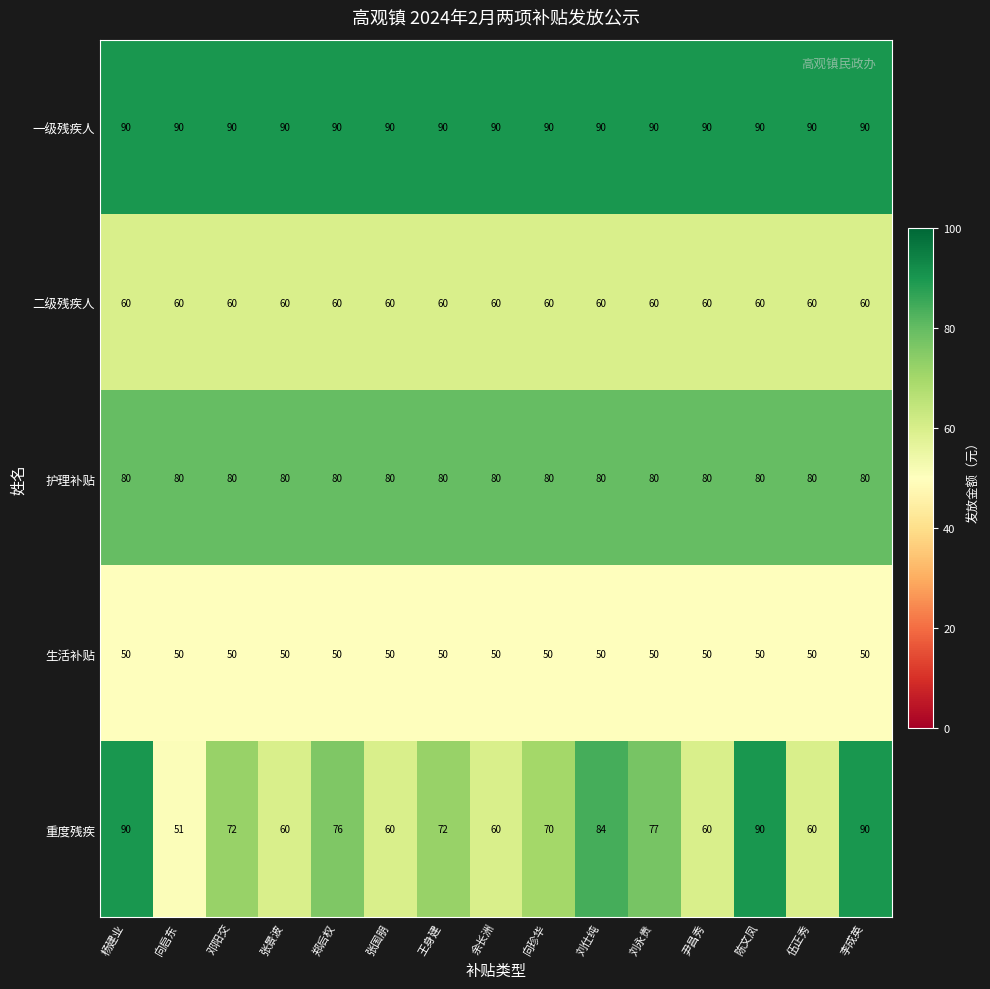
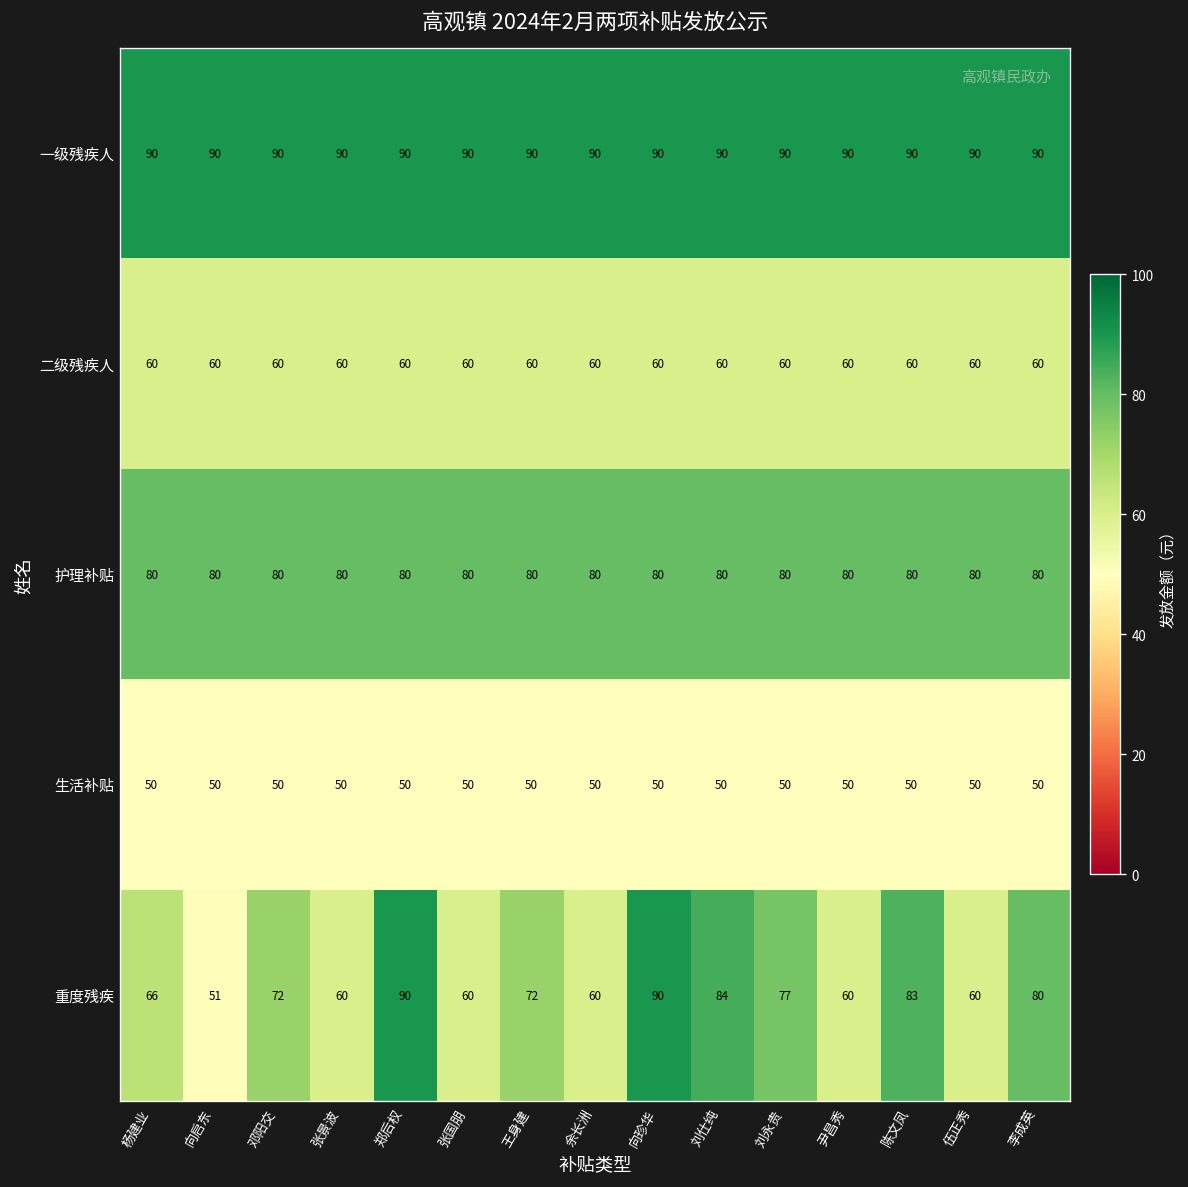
  {
    "一级残疾人": {
      "杨建业": 90,
      "向启东": 90,
      "邓阳交": 90,
      "张景波": 90,
      "郑后权": 90,
      "张国朋": 90,
      "王身建": 90,
      "余长洲": 90,
      "向珍华": 90,
      "刘仕纯": 90,
      "刘永贵": 90,
      "尹昌秀": 90,
      "陈文凤": 90,
      "李成英": 90
    },
    "二级残疾人": {
      "杨建业": 60,
      "向启东": 60,
      "邓阳交": 60,
      "张景波": 60,
      "郑后权": 60,
      "张国朋": 60,
      "王身建": 60,
      "余长洲": 60,
      "向珍华": 60,
      "刘仕纯": 60,
      "刘永贵": 60,
      "尹昌秀": 60,
      "陈文凤": 60,
      "伍正秀": 60,
      "李成英": 60
    },
    "护理补贴": {
      "杨建业": 80,
      "向启东": 80,
      "邓阳交": 80,
      "张景波": 80,
      "郑后权": 80,
      "张国朋": 80,
      "王身建": 80,
      "余长洲": 80,
      "向珍华": 80,
      "刘仕纯": 80,
      "刘永贵": 80,
      "尹昌秀": 80,
      "陈文凤": 80,
      "伍正秀": 80,
      "李成英": 80
    },
    "生活补贴": {
      "杨建业": 50,
      "向启东": 50,
      "邓阳交": 50,
      "张景波": 50,
      "郑后权": 50,
      "张国朋": 50,
      "王身建": 50,
      "余长洲": 50,
      "向珍华": 50,
      "刘仕纯": 50,
      "刘永贵": 50,
      "尹昌秀": 50,
      "陈文凤": 50,
      "伍正秀": 50,
      "李成英": 50
    },
    "重度残疾": {
-     "杨建业": 90,
+     "杨建业": 66,
      "向启东": 51,
      "邓阳交": 72,
      "张景波": 60,
-     "郑后权": 76,
+     "郑后权": 90,
      "张国朋": 60,
      "王身建": 72,
      "余长洲": 60,
-     "向珍华": 70,
+     "向珍华": 90,
      "刘仕纯": 84,
      "刘永贵": 77,
      "尹昌秀": 60,
-     "陈文凤": 90,
+     "陈文凤": 83,
      "伍正秀": 60,
-     "李成英": 90
+     "李成英": 80
    }
  }
